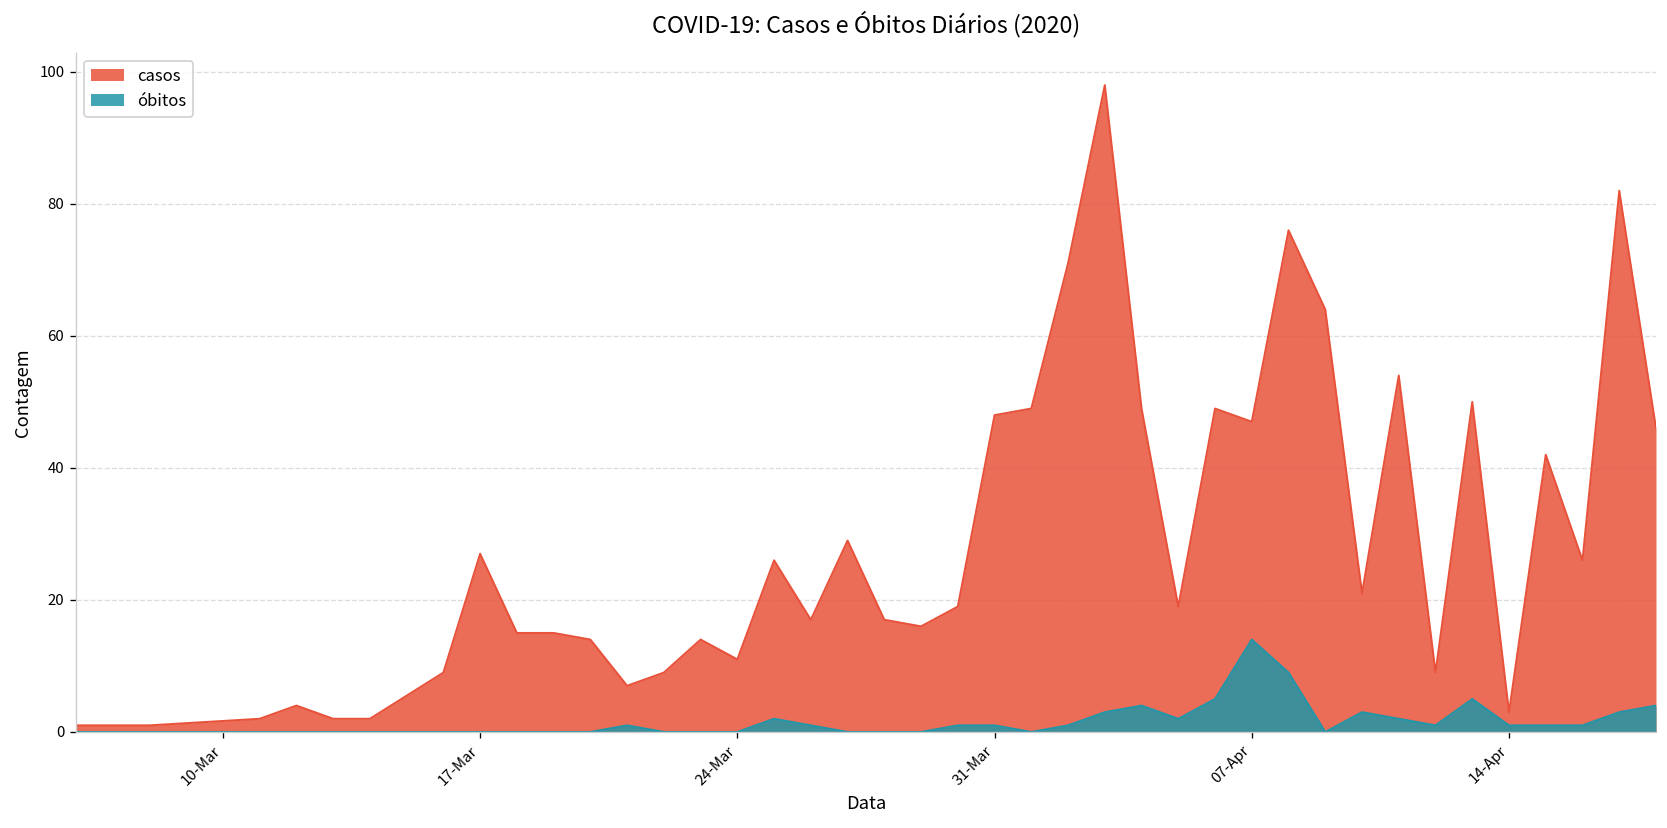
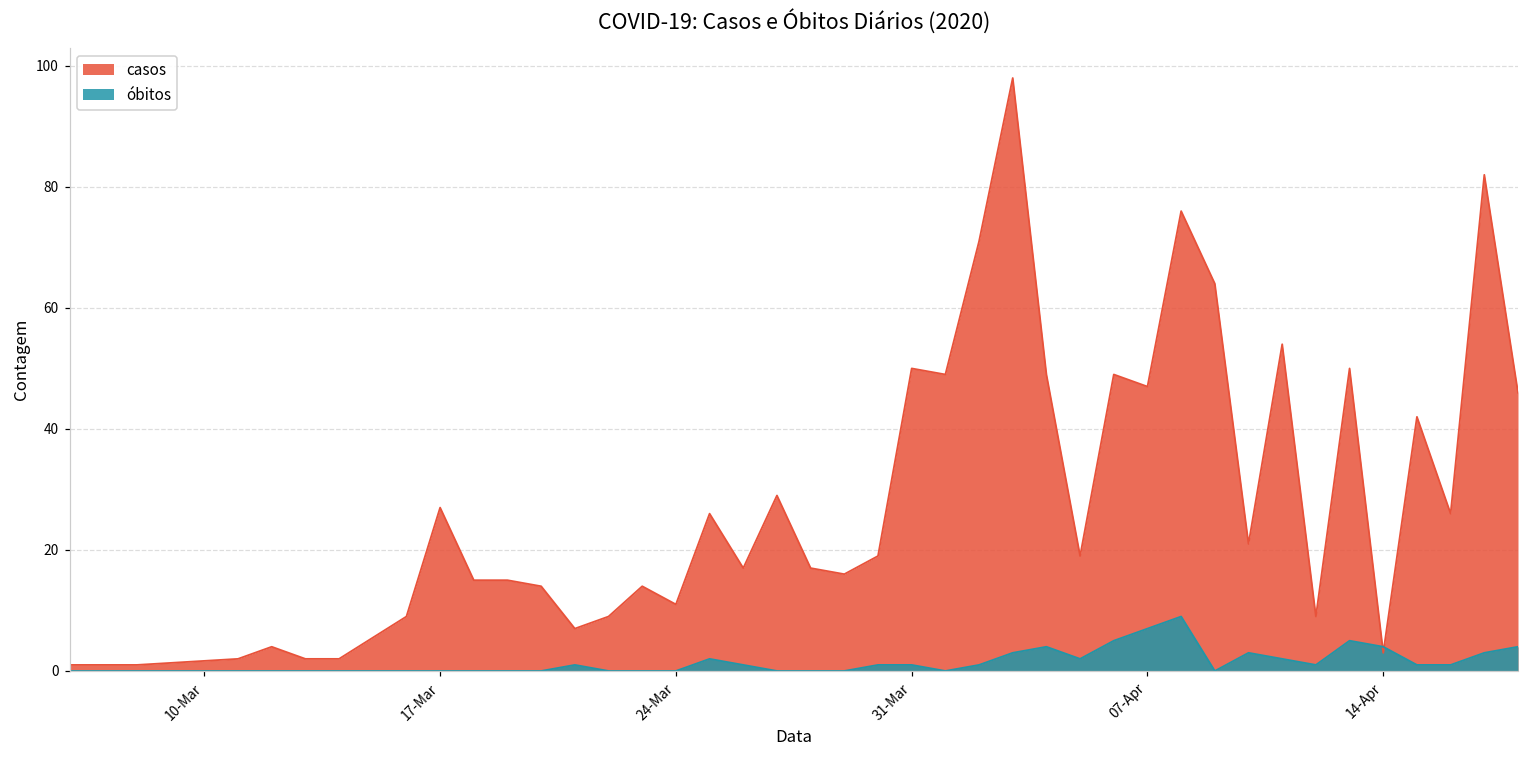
  {
    "casos": {
      "17-Mar": 27,
      "24-Mar": 11,
-     "31-Mar": 48,
+     "31-Mar": 50,
      "07-Apr": 47,
      "14-Apr": 3
    },
    "óbitos": {
      "17-Mar": 0,
      "24-Mar": 0,
      "31-Mar": 1,
-     "07-Apr": 14,
-     "14-Apr": 1
+     "07-Apr": 7,
+     "14-Apr": 4
    }
  }
